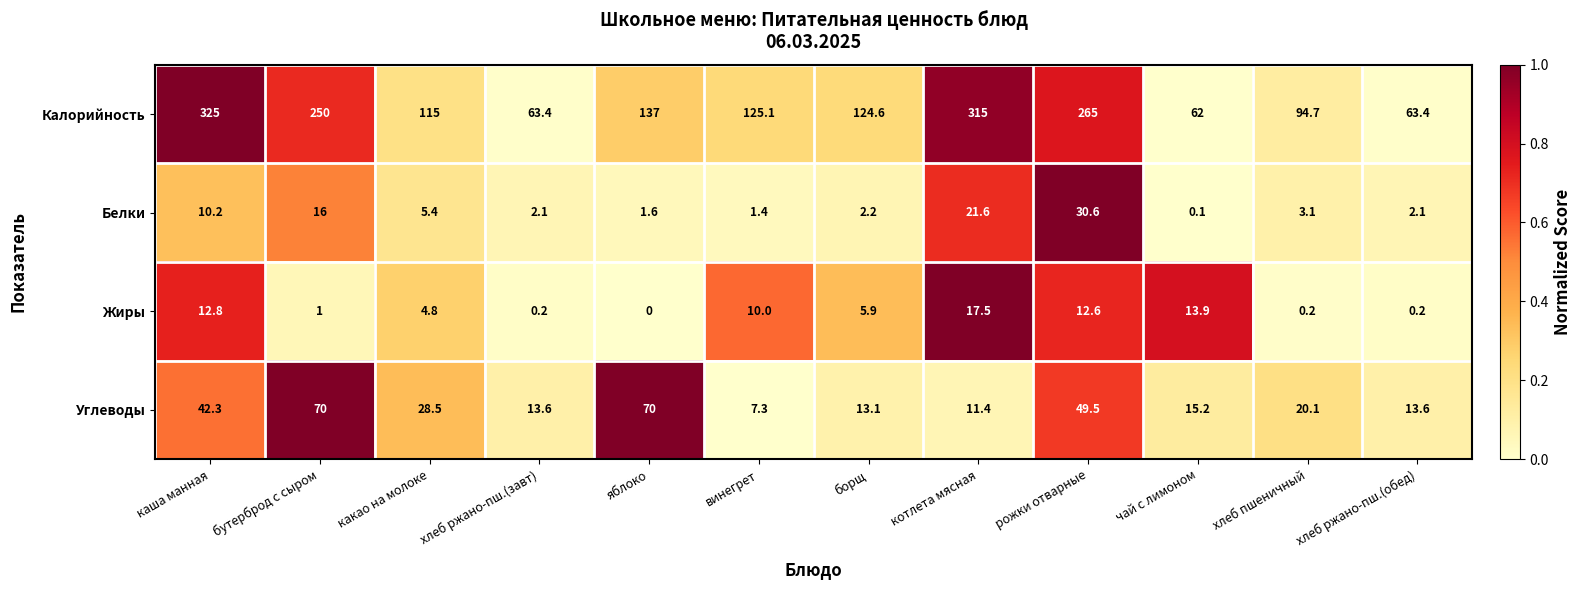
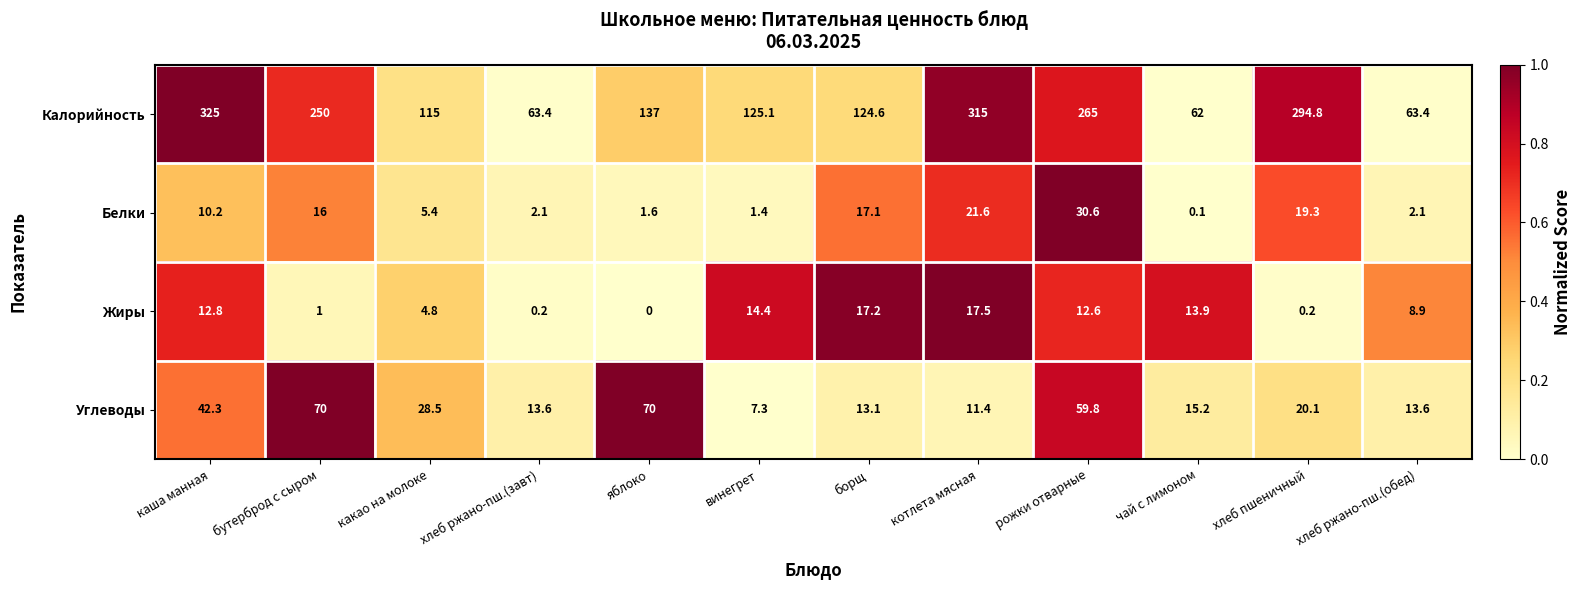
  {
    "Калорийность": {
      "каша манная": 325,
      "бутерброд с сыром": 250,
      "какао на молоке": 115,
      "хлеб ржано-пш.(завт)": 63.4,
      "яблоко": 137,
      "винегрет": 125.1,
      "борщ": 124.6,
      "котлета мясная": 315,
      "рожки отварные": 265,
      "чай с лимоном": 62,
-     "хлеб пшеничный": 94.7,
+     "хлеб пшеничный": 294.8,
      "хлеб ржано-пш.(обед)": 63.4
    },
    "Белки": {
      "каша манная": 10.2,
      "бутерброд с сыром": 16,
      "какао на молоке": 5.4,
      "хлеб ржано-пш.(завт)": 2.1,
      "яблоко": 1.6,
      "винегрет": 1.4,
-     "борщ": 2.2,
+     "борщ": 17.1,
      "котлета мясная": 21.6,
      "рожки отварные": 30.6,
      "чай с лимоном": 0.1,
-     "хлеб пшеничный": 3.1,
+     "хлеб пшеничный": 19.3,
      "хлеб ржано-пш.(обед)": 2.1
    },
    "Жиры": {
      "каша манная": 12.8,
      "бутерброд с сыром": 1,
      "какао на молоке": 4.8,
      "хлеб ржано-пш.(завт)": 0.2,
      "яблоко": 0,
-     "винегрет": 10.0,
-     "борщ": 5.9,
+     "винегрет": 14.4,
+     "борщ": 17.2,
      "котлета мясная": 17.5,
      "рожки отварные": 12.6,
      "чай с лимоном": 13.9,
      "хлеб пшеничный": 0.2,
-     "хлеб ржано-пш.(обед)": 0.2
+     "хлеб ржано-пш.(обед)": 8.9
    },
    "Углеводы": {
      "каша манная": 42.3,
      "бутерброд с сыром": 70,
      "какао на молоке": 28.5,
      "хлеб ржано-пш.(завт)": 13.6,
      "яблоко": 70,
      "винегрет": 7.3,
      "борщ": 13.1,
      "котлета мясная": 11.4,
-     "рожки отварные": 49.5,
+     "рожки отварные": 59.8,
      "чай с лимоном": 15.2,
      "хлеб пшеничный": 20.1,
      "хлеб ржано-пш.(обед)": 13.6
    }
  }
